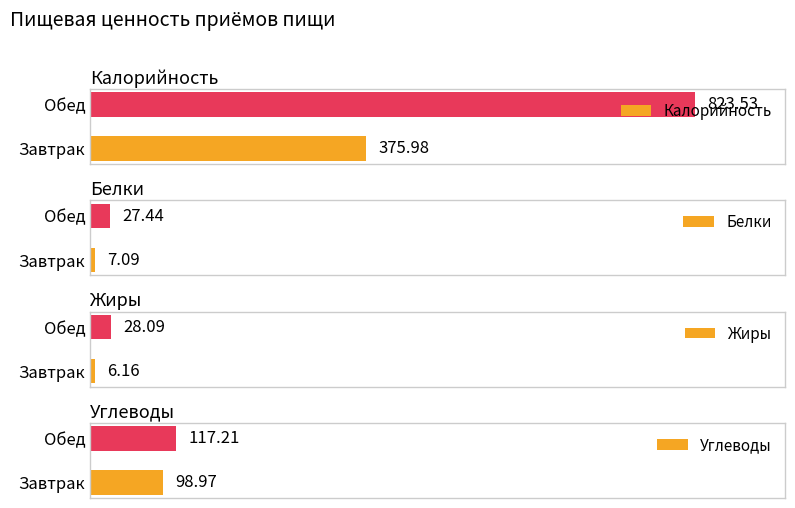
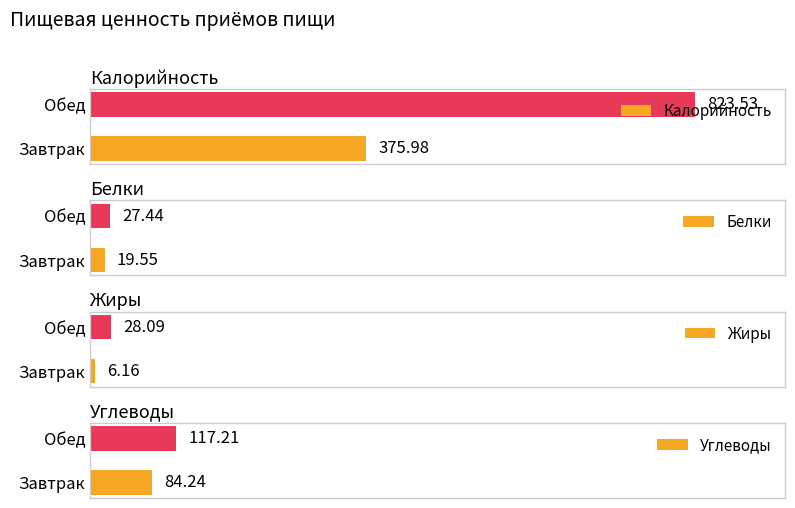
  {
    "Калорийность": {
      "Обед": 823.53,
      "Завтрак": 375.98
    },
    "Белки": {
      "Обед": 27.44,
-     "Завтрак": 7.09
+     "Завтрак": 19.55
    },
    "Жиры": {
      "Обед": 28.09,
      "Завтрак": 6.16
    },
    "Углеводы": {
      "Обед": 117.21,
-     "Завтрак": 98.97
+     "Завтрак": 84.24
    }
  }
